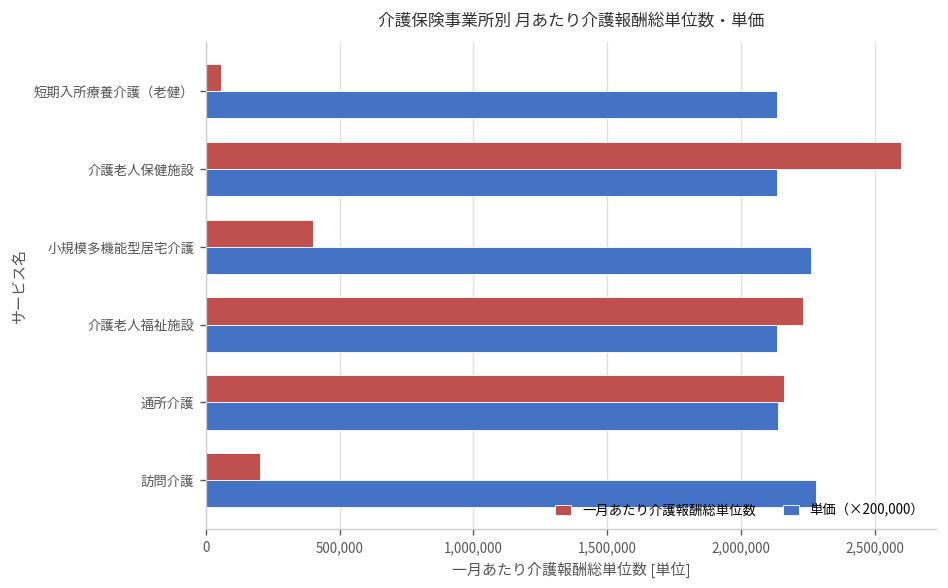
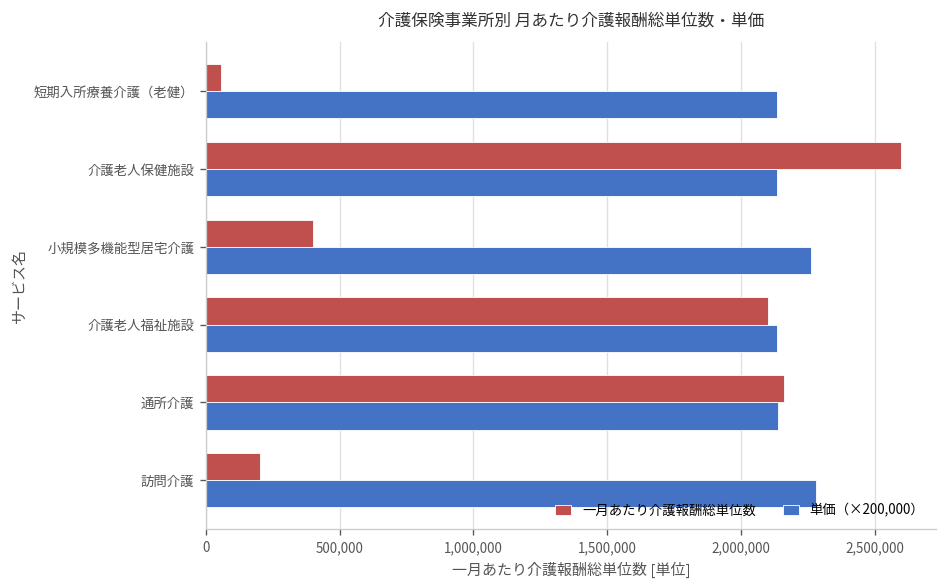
  {
    "一月あたり介護報酬総単位数": {
      "短期入所療養介護（老健）": "50,000",
      "介護老人保健施設": "2,600,000",
      "小規模多機能型居宅介護": "400,000",
-     "介護老人福祉施設": "2,230,000",
+     "介護老人福祉施設": "2,100,000",
      "通所介護": "2,160,000",
      "訪問介護": "200,000"
    },
    "単価（×200,000）": {
      "短期入所療養介護（老健）": "2,140,000",
      "介護老人保健施設": "2,140,000",
      "小規模多機能型居宅介護": "2,260,000",
      "介護老人福祉施設": "2,140,000",
      "通所介護": "2,140,000",
      "訪問介護": "2,280,000"
    }
  }
